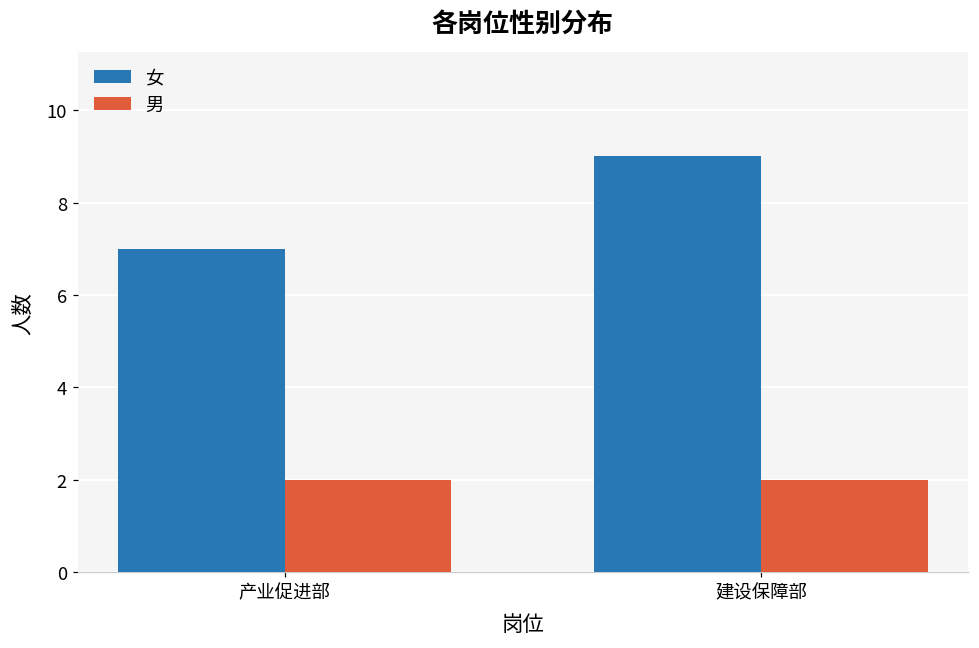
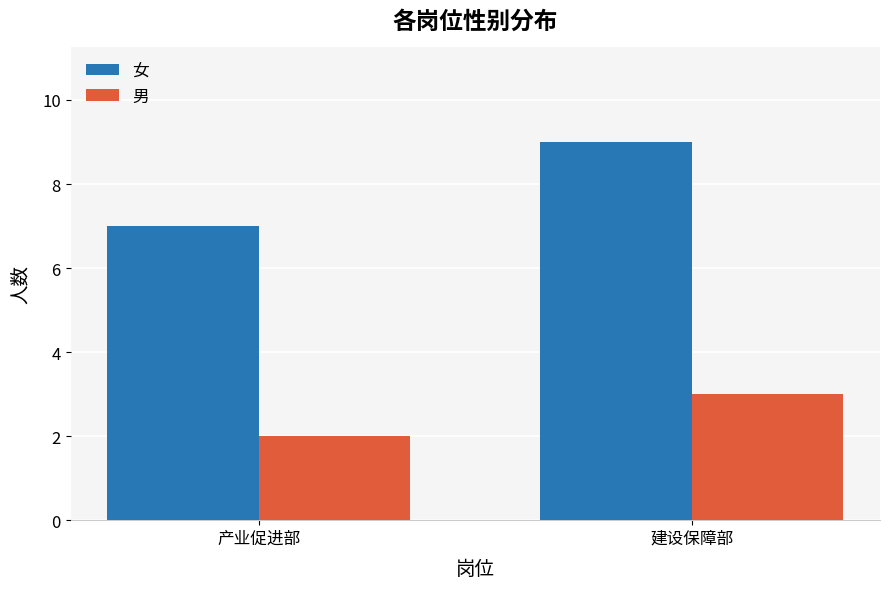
  {
    "女": {
      "产业促进部": 7,
      "建设保障部": 9
    },
    "男": {
      "产业促进部": 2,
-     "建设保障部": 2
+     "建设保障部": 3
    }
  }
